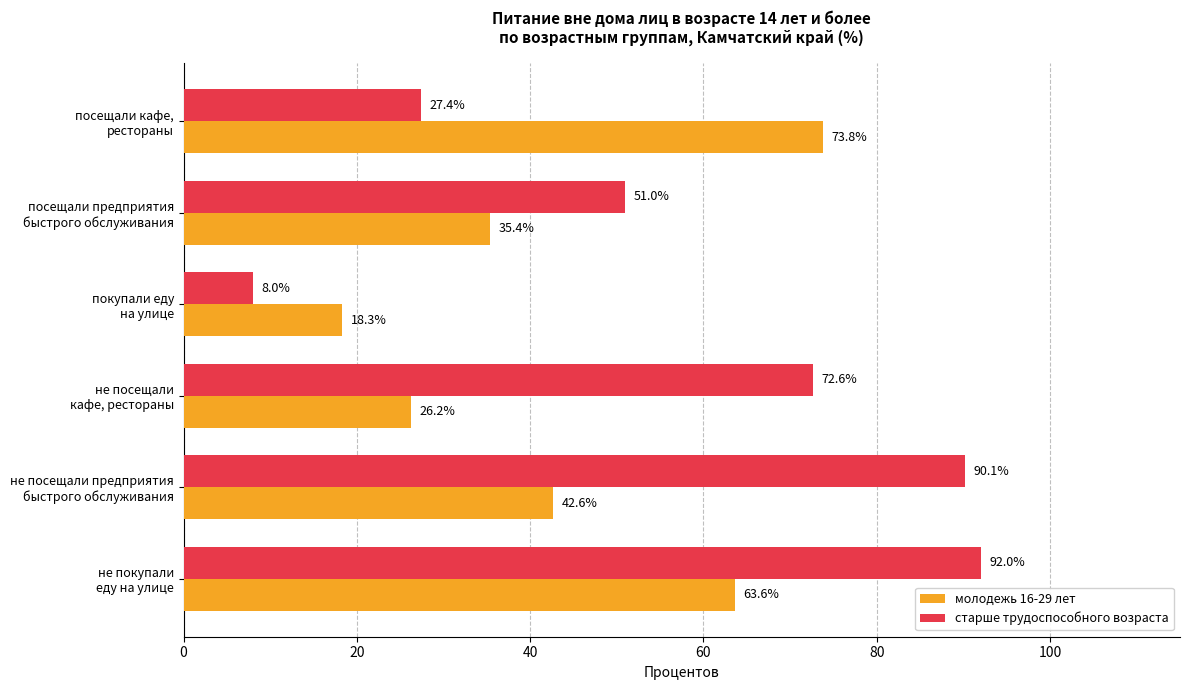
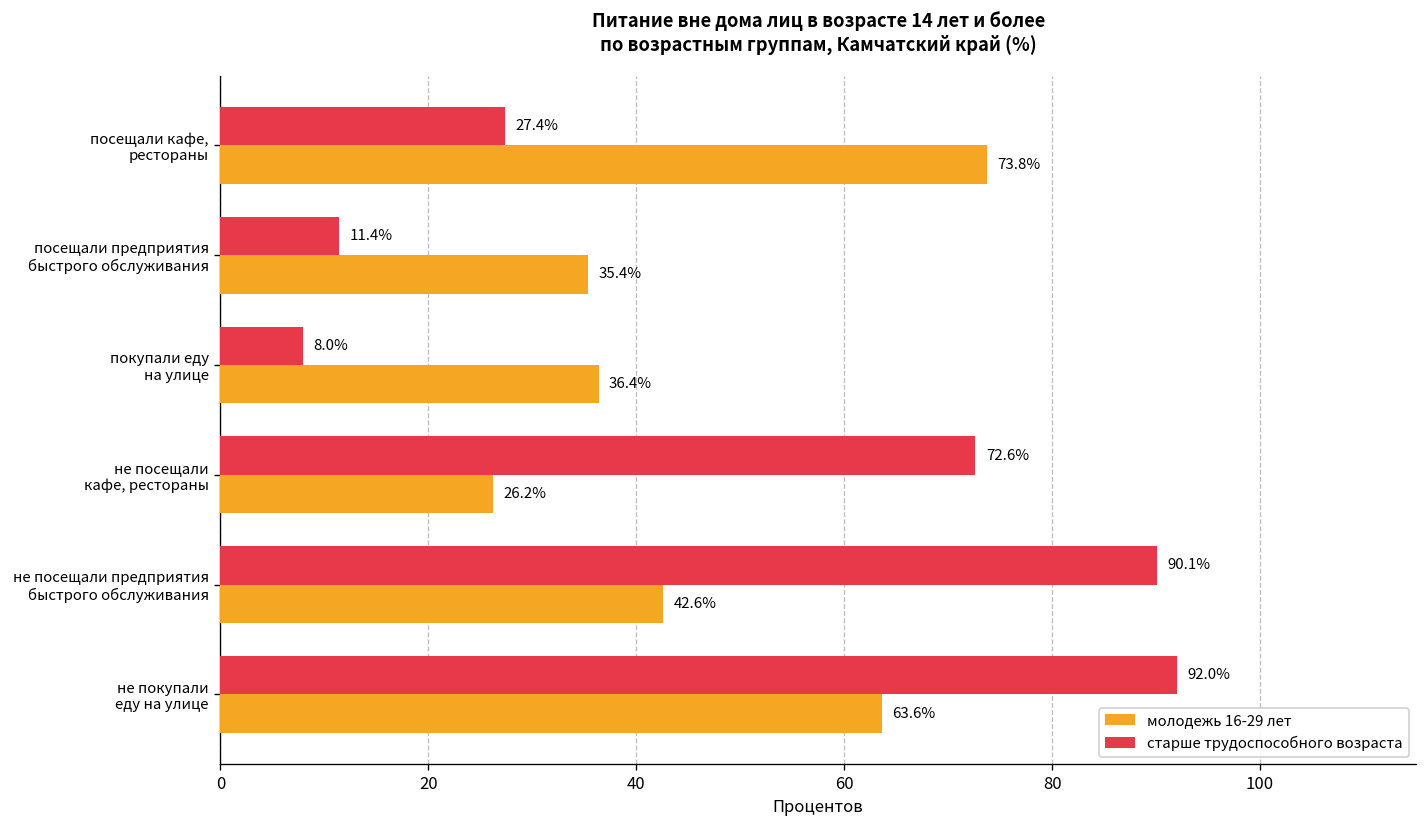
  {
    "молодежь 16-29 лет": {
      "посещали кафе, рестораны": "73.8%",
      "посещали предприятия быстрого обслуживания": "35.4%",
-     "покупали еду на улице": "18.3%",
+     "покупали еду на улице": "36.4%",
      "не посещали кафе, рестораны": "26.2%",
      "не посещали предприятия быстрого обслуживания": "42.6%",
      "не покупали еду на улице": "63.6%"
    },
    "старше трудоспособного возраста": {
      "посещали кафе, рестораны": "27.4%",
-     "посещали предприятия быстрого обслуживания": "51.0%",
+     "посещали предприятия быстрого обслуживания": "11.4%",
      "покупали еду на улице": "8.0%",
      "не посещали кафе, рестораны": "72.6%",
      "не посещали предприятия быстрого обслуживания": "90.1%",
      "не покупали еду на улице": "92.0%"
    }
  }
